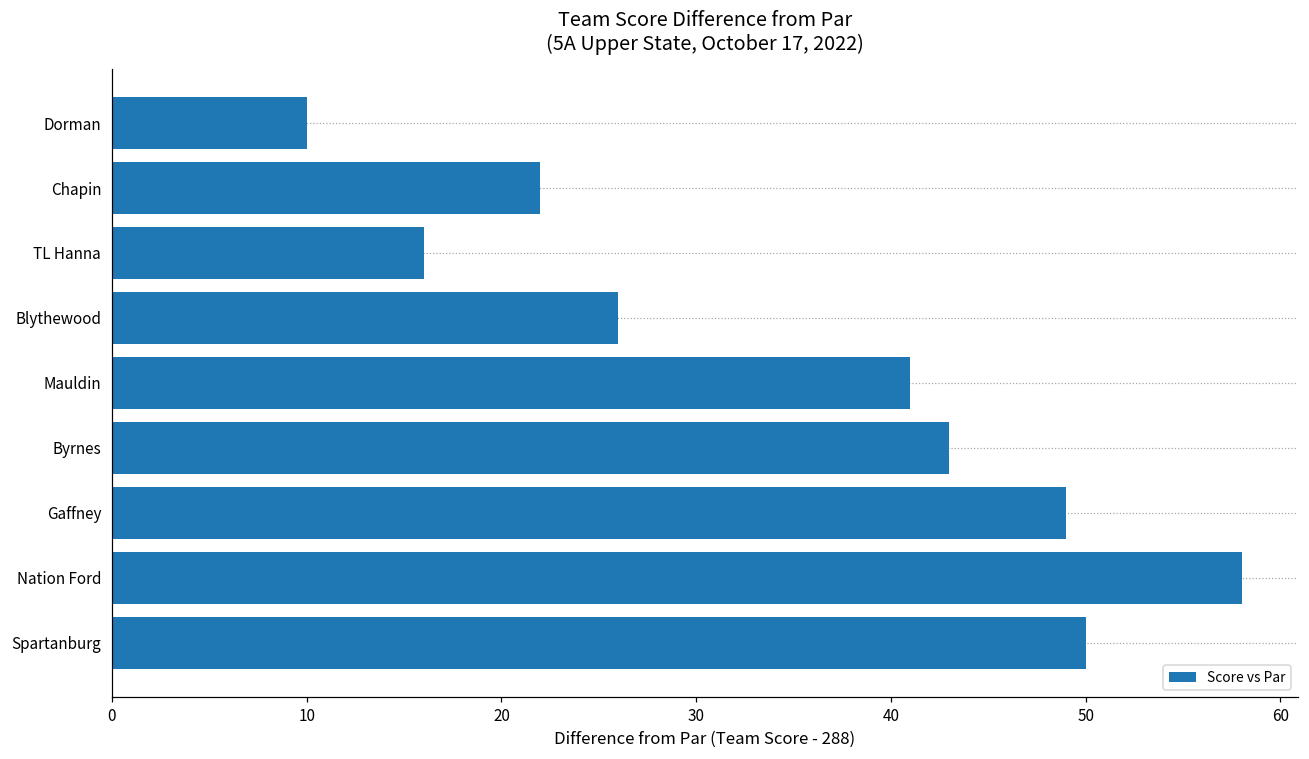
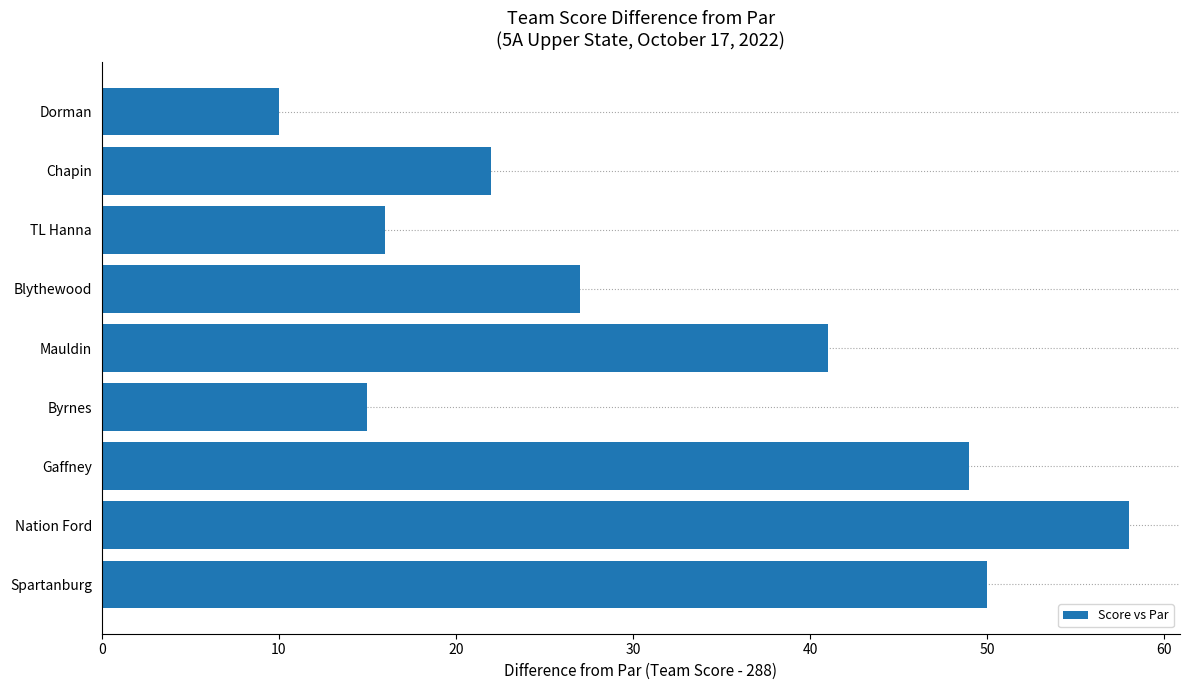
  {
    "Dorman": 10.0,
    "Chapin": 22.0,
    "TL Hanna": 16.0,
-   "Blythewood": 26.0,
+   "Blythewood": 27.0,
    "Mauldin": 41.0,
-   "Byrnes": 43.0,
+   "Byrnes": 15.0,
    "Gaffney": 49.0,
    "Nation Ford": 58.0,
    "Spartanburg": 50.0
  }
